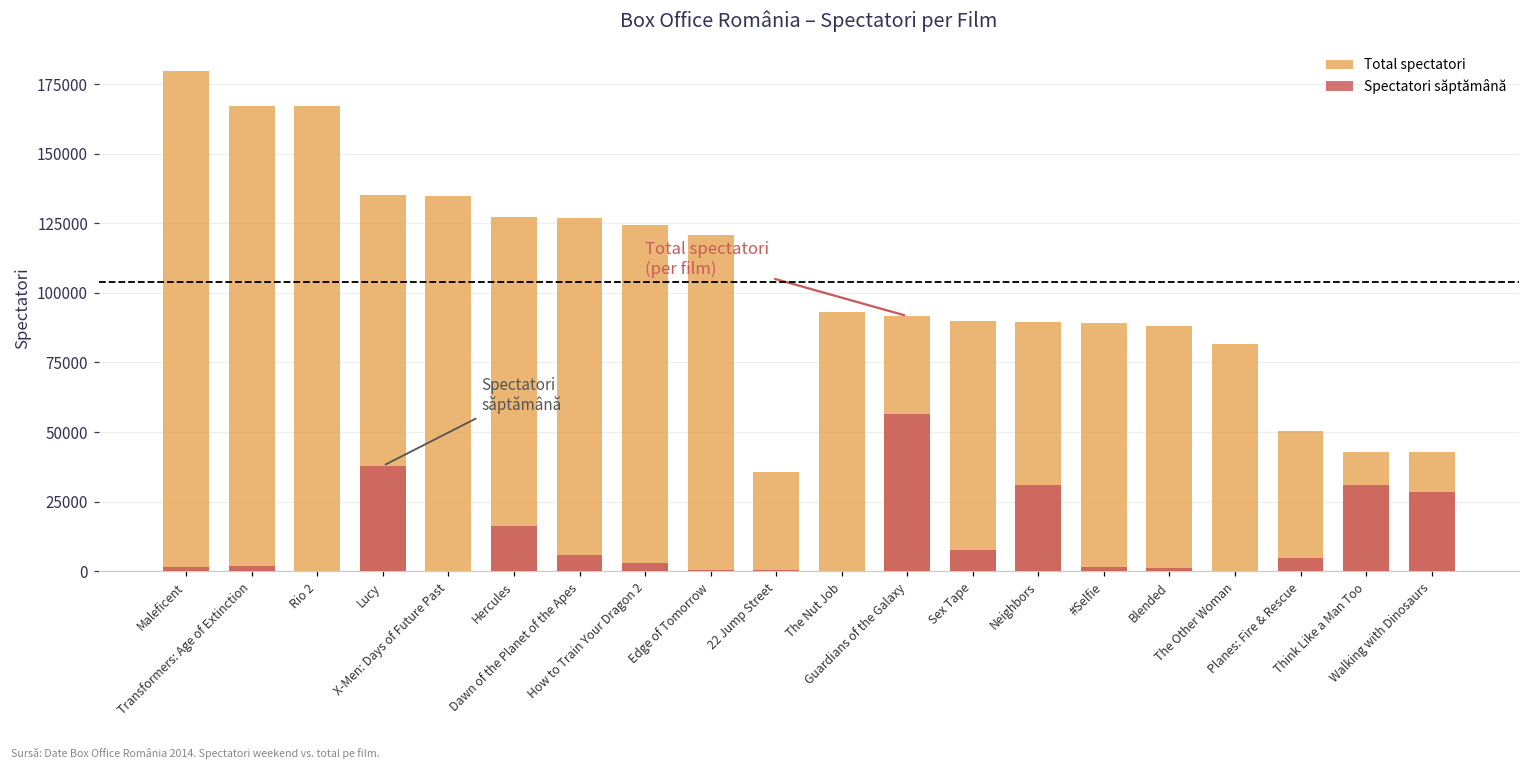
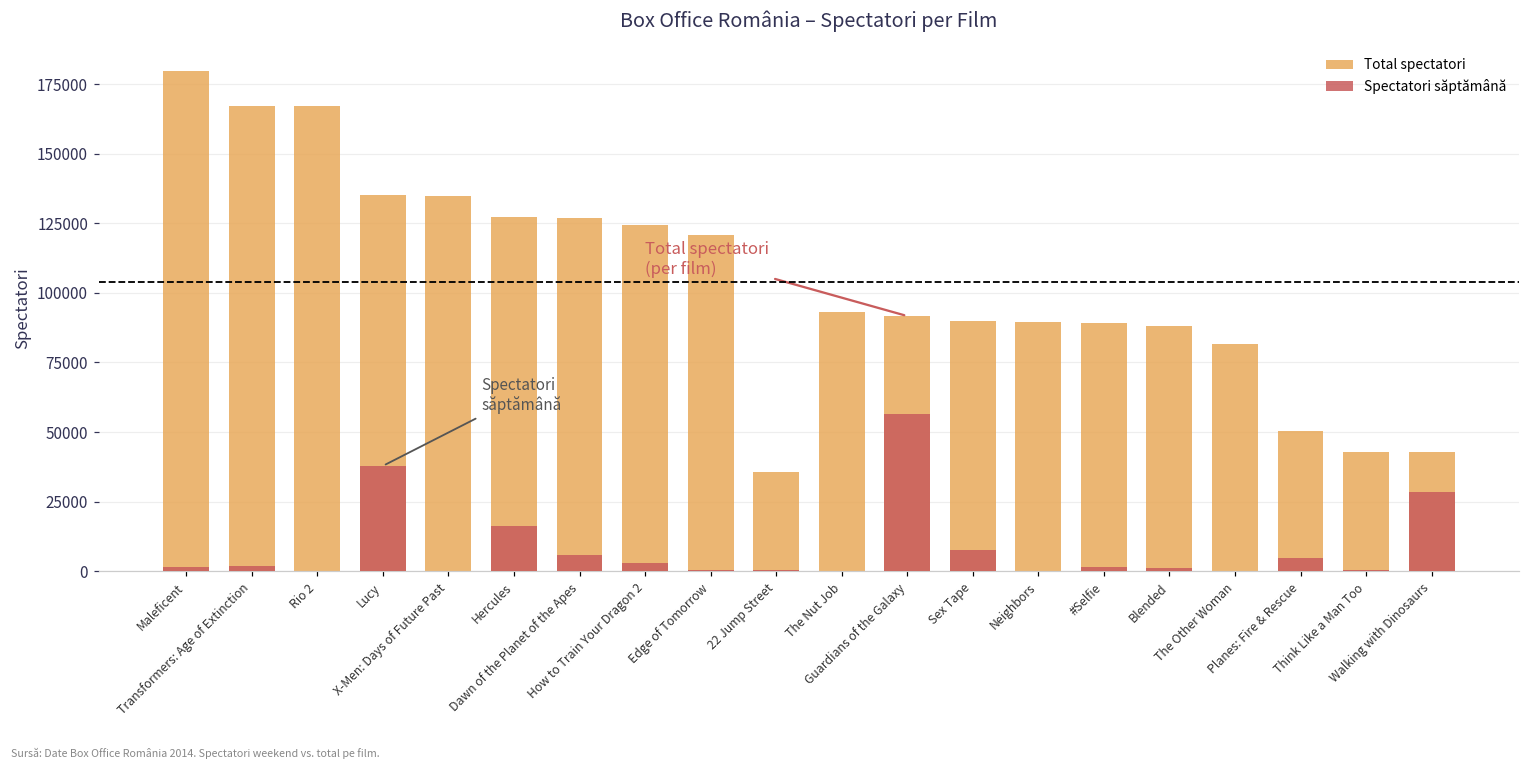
  {
    "Total spectatori": {
      "Maleficent": 180000,
      "Transformers: Age of Extinction": 167000,
      "Rio 2": 167000,
      "Lucy": 135000,
      "X-Men: Days of Future Past": 135000,
      "Hercules": 127000,
      "Dawn of the Planet of the Apes": 127000,
      "How to Train Your Dragon 2": 125000,
      "Edge of Tomorrow": 121000,
      "22 Jump Street": 36000,
      "The Nut Job": 93000,
      "Guardians of the Galaxy": 92000,
      "Sex Tape": 90000,
      "Neighbors": 89000,
      "#Selfie": 89000,
      "Blended": 88000,
      "The Other Woman": 81000,
      "Planes: Fire & Rescue": 50000,
      "Think Like a Man Too": 43000,
      "Walking with Dinosaurs": 43000
    },
    "Spectatori săptămână": {
-     "Neighbors": 31000,
-     "Think Like a Man Too": 31000
+     "Neighbors": 0,
+     "Think Like a Man Too": 1000
    }
  }
